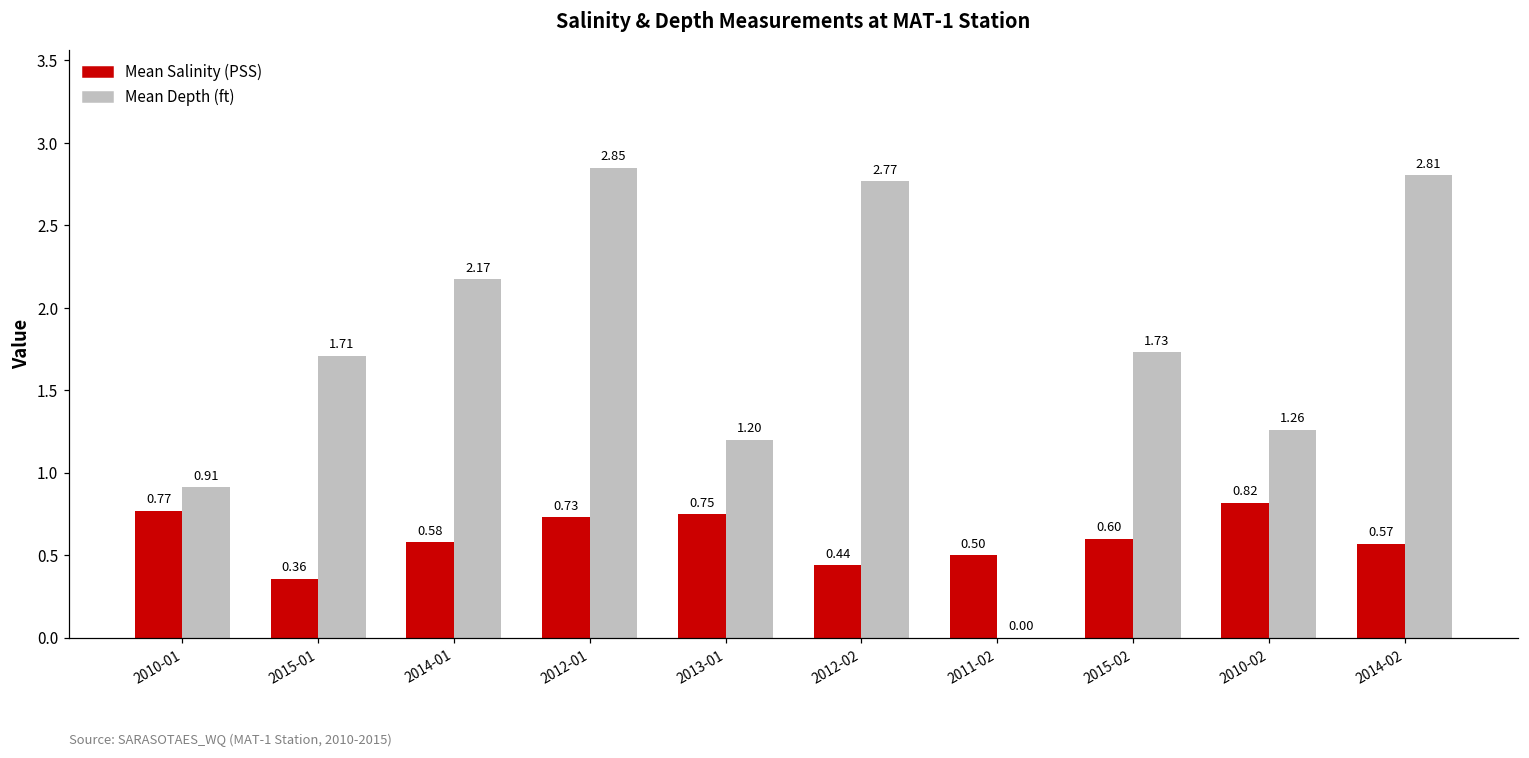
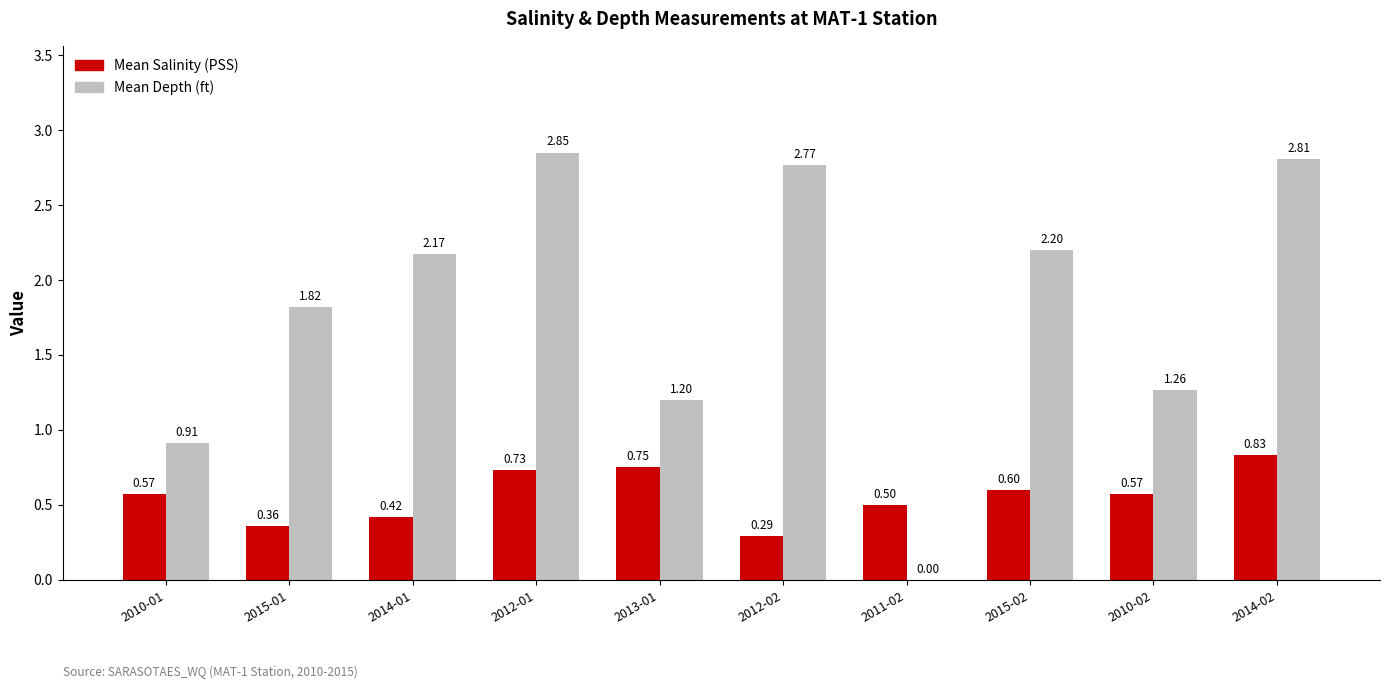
  {
    "Mean Salinity (PSS)": {
-     "2010-01": 0.77,
+     "2010-01": 0.57,
      "2015-01": 0.36,
-     "2014-01": 0.58,
+     "2014-01": 0.42,
      "2012-01": 0.73,
      "2013-01": 0.75,
-     "2012-02": 0.44,
+     "2012-02": 0.29,
      "2011-02": 0.50,
      "2015-02": 0.60,
-     "2010-02": 0.82,
-     "2014-02": 0.57
+     "2010-02": 0.57,
+     "2014-02": 0.83
    },
    "Mean Depth (ft)": {
      "2010-01": 0.91,
-     "2015-01": 1.71,
+     "2015-01": 1.82,
      "2014-01": 2.17,
      "2012-01": 2.85,
      "2013-01": 1.20,
      "2012-02": 2.77,
      "2011-02": 0.00,
-     "2015-02": 1.73,
+     "2015-02": 2.20,
      "2010-02": 1.26,
      "2014-02": 2.81
    }
  }
